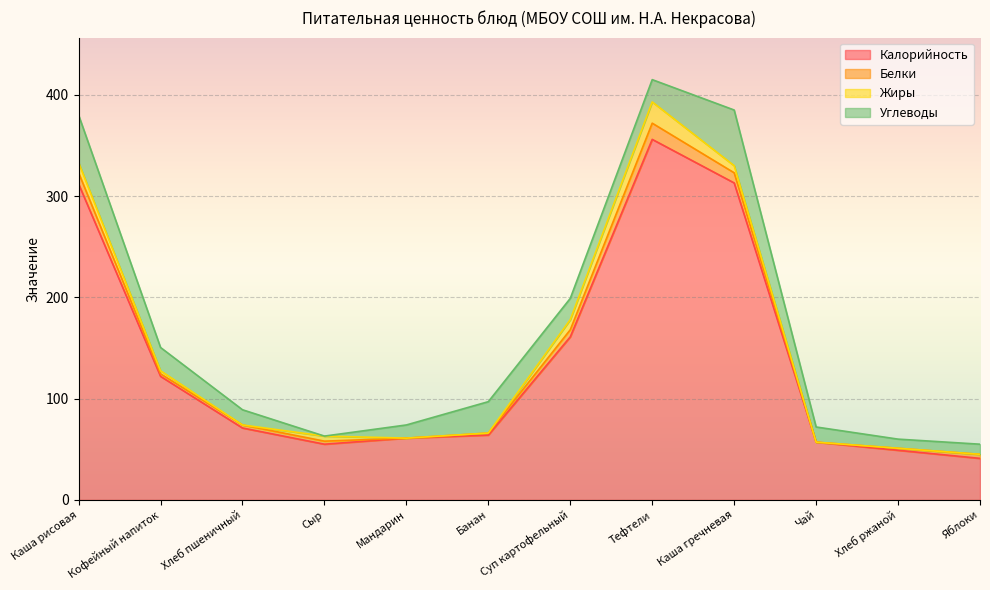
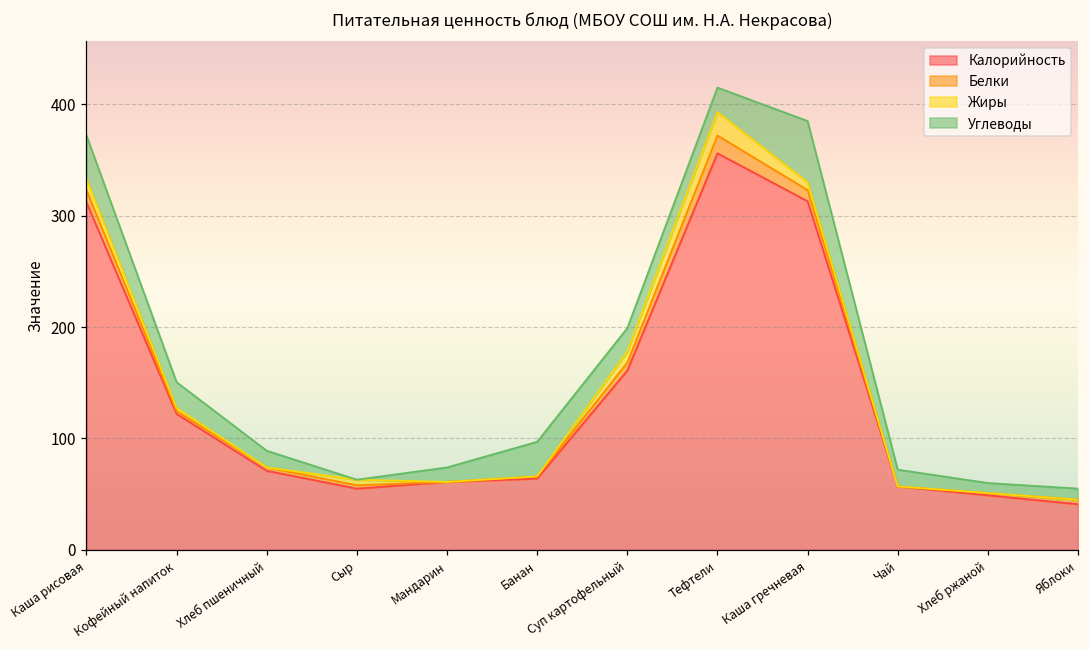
  {
    "Калорийность": {
      "Каша рисовая": 312,
      "Хлеб пшеничный": 71,
      "Сыр": 55,
      "Суп картофельный": 161,
      "Тефтели": 356,
      "Каша гречневая": 313,
      "Яблоки": 41
    },
    "Белки": {
      "Каша рисовая": 11,
      "Сыр": 3,
      "Суп картофельный": 7,
      "Тефтели": 16,
      "Каша гречневая": 10
    },
    "Жиры": {
      "Каша рисовая": 10,
      "Кофейный напиток": 3,
      "Суп картофельный": 10,
      "Тефтели": 21,
      "Каша гречневая": 7
    },
    "Углеводы": {
-     "Каша рисовая": 47,
+     "Каша рисовая": 39,
      "Кофейный напиток": 23,
      "Хлеб пшеничный": 15,
      "Мандарин": 13,
      "Банан": 31,
      "Суп картофельный": 21,
      "Тефтели": 22,
      "Каша гречневая": 55,
      "Чай": 15,
      "Хлеб ржаной": 9,
      "Яблоки": 10
    }
  }
